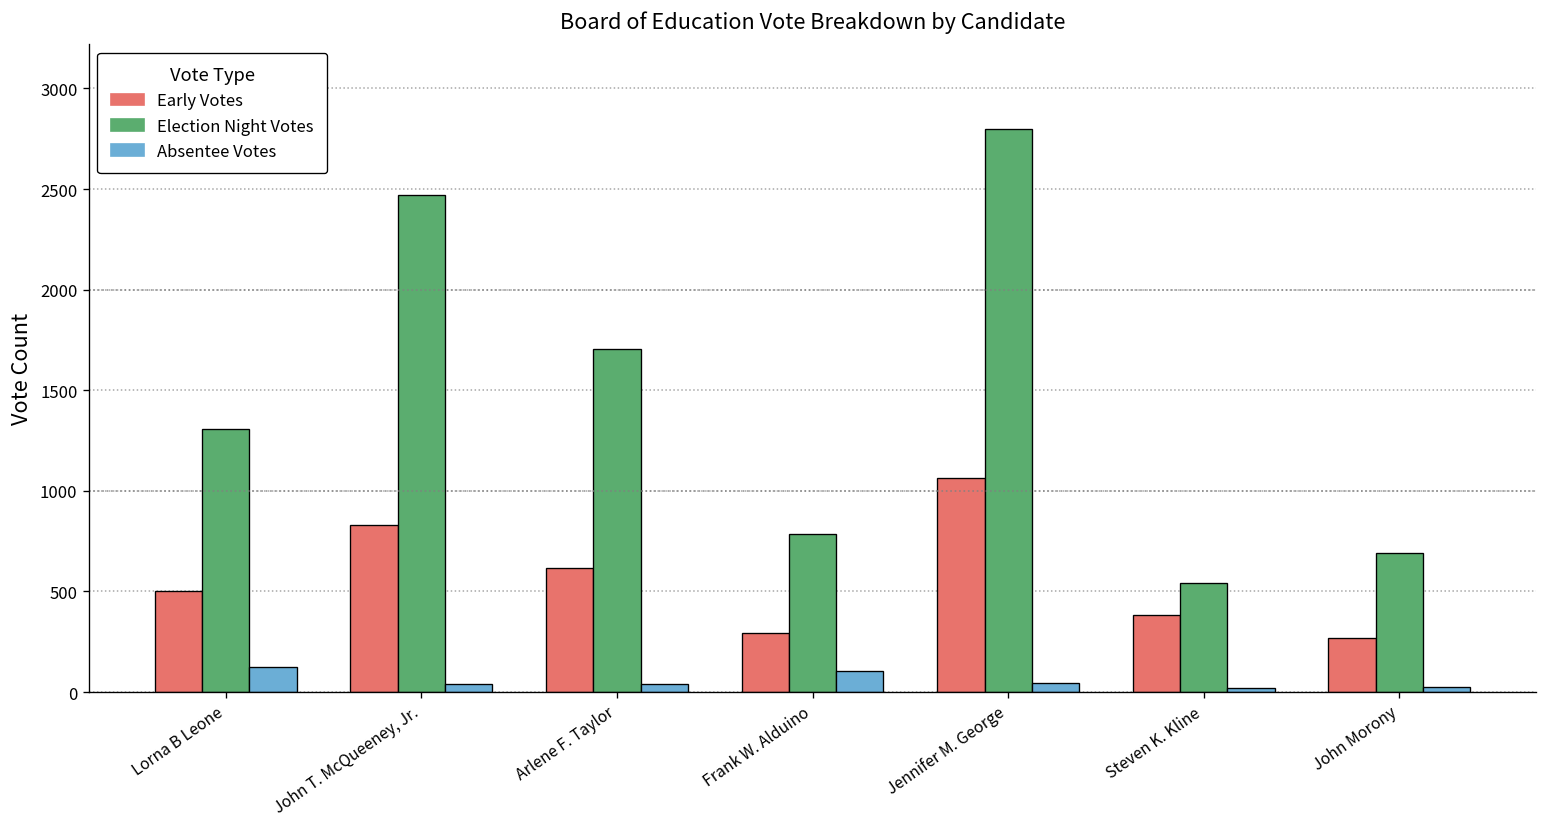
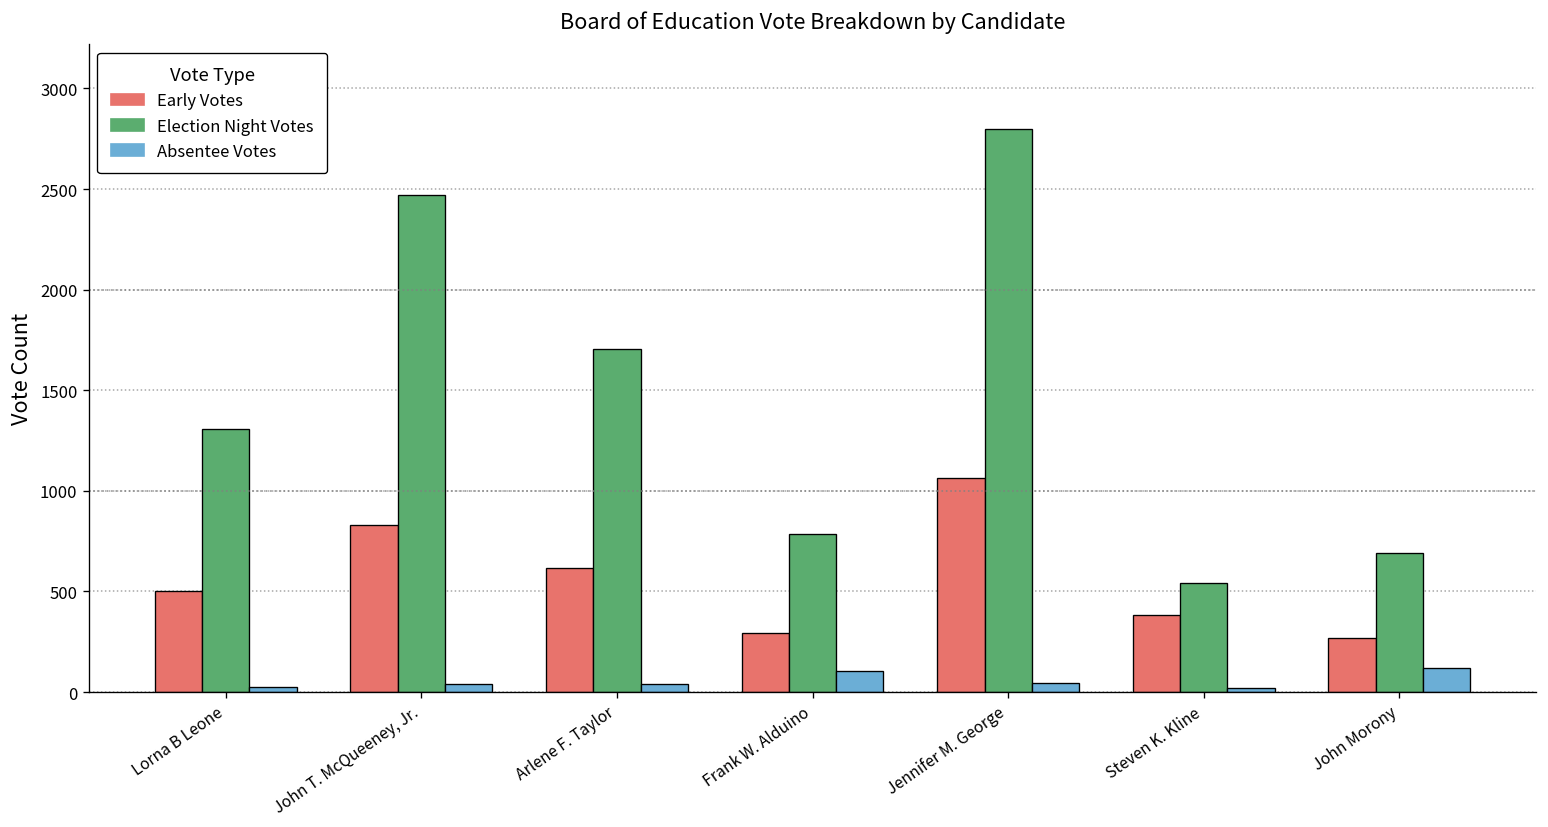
  {
    "Early Votes": {
      "Lorna B Leone": 500,
      "John T. McQueeney, Jr.": 830,
      "Arlene F. Taylor": 620,
      "Frank W. Alduino": 300,
      "Jennifer M. George": 1060,
      "Steven K. Kline": 380,
      "John Morony": 270
    },
    "Election Night Votes": {
      "Lorna B Leone": 1310,
      "John T. McQueeney, Jr.": 2470,
      "Arlene F. Taylor": 1710,
      "Frank W. Alduino": 790,
      "Jennifer M. George": 2800,
      "Steven K. Kline": 540,
      "John Morony": 690
    },
    "Absentee Votes": {
-     "Lorna B Leone": 120,
+     "Lorna B Leone": 30,
      "John T. McQueeney, Jr.": 40,
      "Arlene F. Taylor": 40,
      "Frank W. Alduino": 110,
      "Jennifer M. George": 50,
      "Steven K. Kline": 20,
-     "John Morony": 30
+     "John Morony": 120
    }
  }
